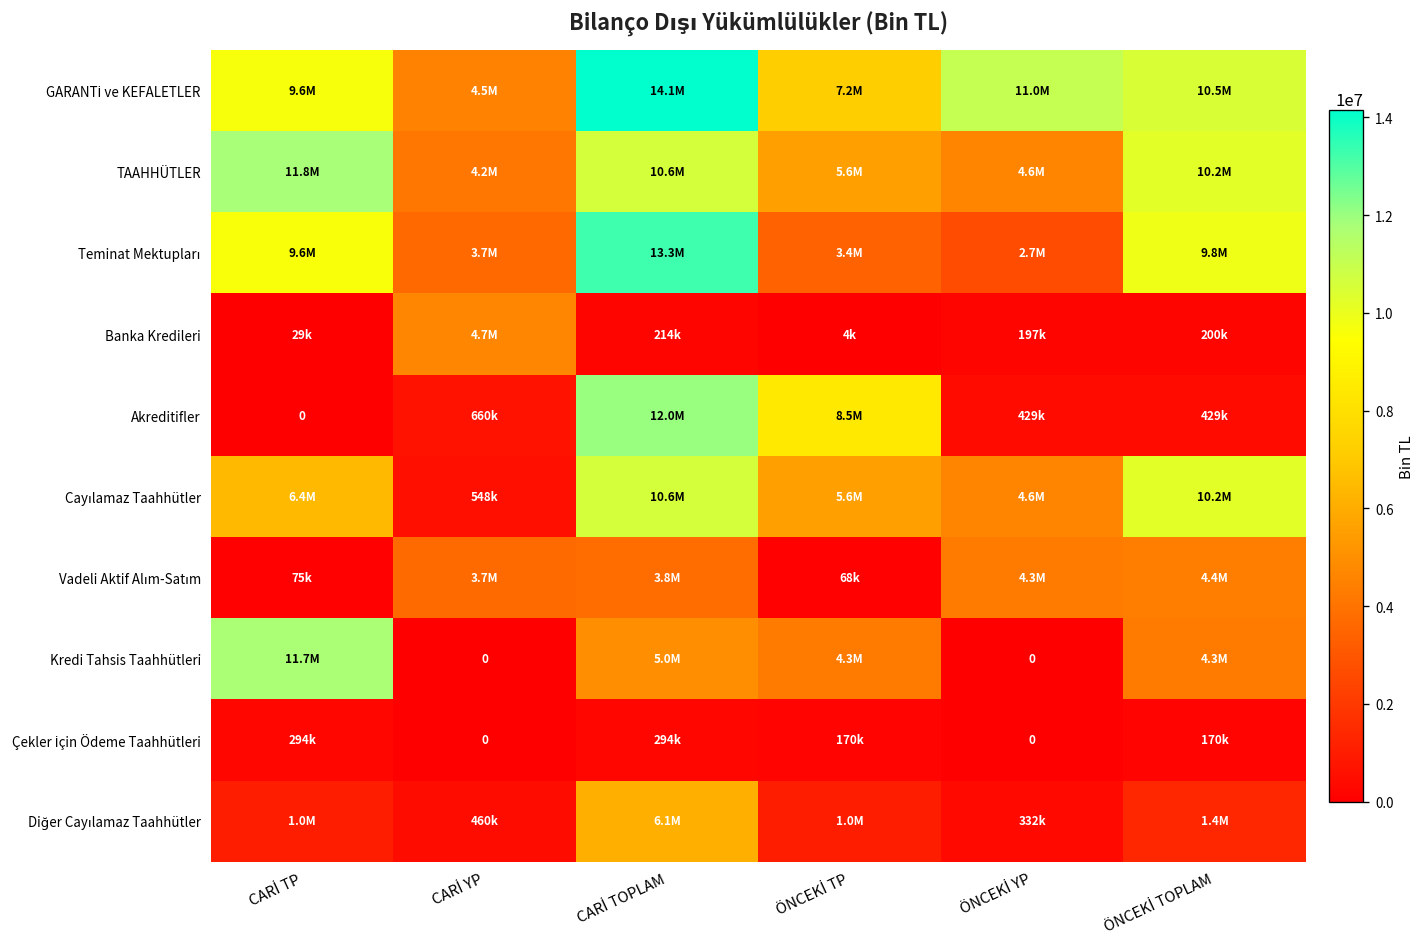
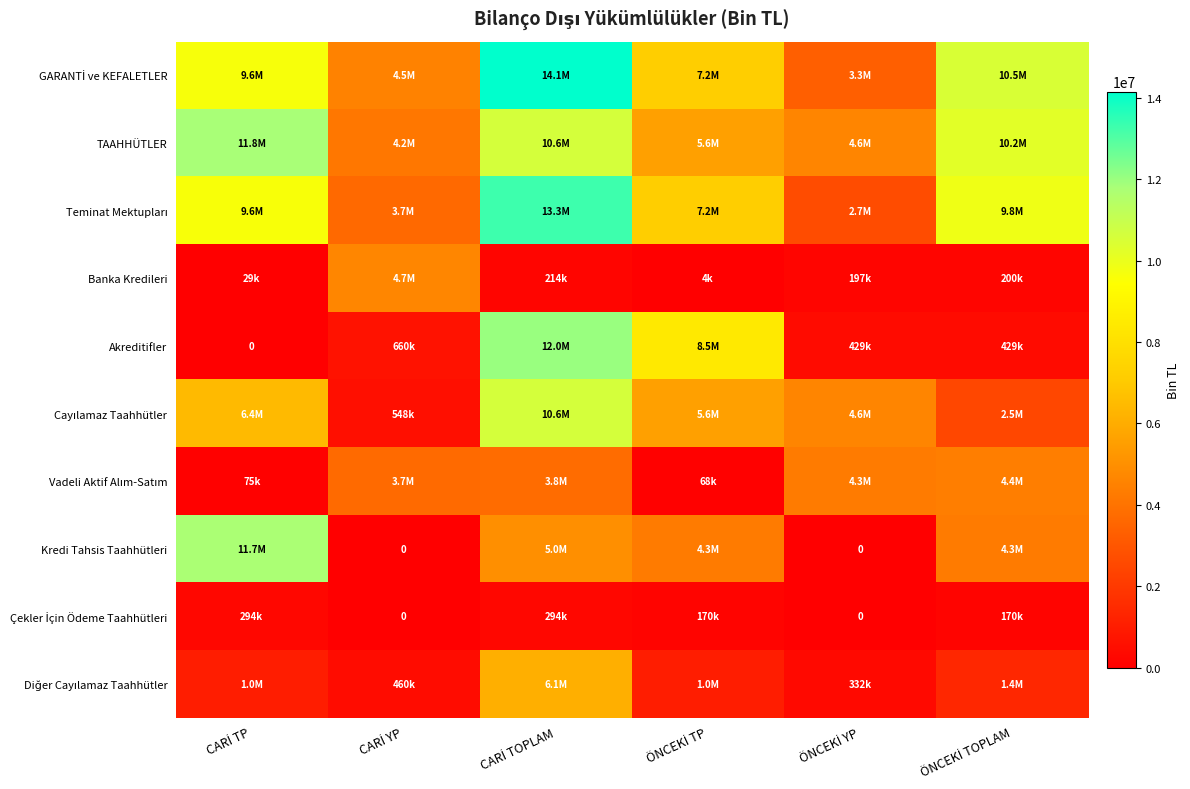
  {
    "GARANTİ ve KEFALETLER": {
      "CARİ TP": "9.6M",
      "CARİ YP": "4.5M",
      "CARİ TOPLAM": "14.1M",
      "ÖNCEKİ TP": "7.2M",
-     "ÖNCEKİ YP": "11.0M",
+     "ÖNCEKİ YP": "3.3M",
      "ÖNCEKİ TOPLAM": "10.5M"
    },
    "TAAHHÜTLER": {
      "CARİ TP": "11.8M",
      "CARİ YP": "4.2M",
      "CARİ TOPLAM": "10.6M",
      "ÖNCEKİ TP": "5.6M",
      "ÖNCEKİ YP": "4.6M",
      "ÖNCEKİ TOPLAM": "10.2M"
    },
    "Teminat Mektupları": {
      "CARİ TP": "9.6M",
      "CARİ YP": "3.7M",
      "CARİ TOPLAM": "13.3M",
-     "ÖNCEKİ TP": "3.4M",
+     "ÖNCEKİ TP": "7.2M",
      "ÖNCEKİ YP": "2.7M",
      "ÖNCEKİ TOPLAM": "9.8M"
    },
    "Banka Kredileri": {
      "CARİ TP": "29k",
      "CARİ YP": "4.7M",
      "CARİ TOPLAM": "214k",
      "ÖNCEKİ TP": "4k",
      "ÖNCEKİ YP": "197k",
      "ÖNCEKİ TOPLAM": "200k"
    },
    "Akreditifler": {
      "CARİ TP": "0",
      "CARİ YP": "660k",
      "CARİ TOPLAM": "12.0M",
      "ÖNCEKİ TP": "8.5M",
      "ÖNCEKİ YP": "429k",
      "ÖNCEKİ TOPLAM": "429k"
    },
    "Cayılamaz Taahhütler": {
      "CARİ TP": "6.4M",
      "CARİ YP": "548k",
      "CARİ TOPLAM": "10.6M",
      "ÖNCEKİ TP": "5.6M",
      "ÖNCEKİ YP": "4.6M",
-     "ÖNCEKİ TOPLAM": "10.2M"
+     "ÖNCEKİ TOPLAM": "2.5M"
    },
    "Vadeli Aktif Alım-Satım": {
      "CARİ TP": "75k",
      "CARİ YP": "3.7M",
      "CARİ TOPLAM": "3.8M",
      "ÖNCEKİ TP": "68k",
      "ÖNCEKİ YP": "4.3M",
      "ÖNCEKİ TOPLAM": "4.4M"
    },
    "Kredi Tahsis Taahhütleri": {
      "CARİ TP": "11.7M",
      "CARİ YP": "0",
      "CARİ TOPLAM": "5.0M",
      "ÖNCEKİ TP": "4.3M",
      "ÖNCEKİ YP": "0",
      "ÖNCEKİ TOPLAM": "4.3M"
    },
    "Çekler İçin Ödeme Taahhütleri": {
      "CARİ TP": "294k",
      "CARİ YP": "0",
      "CARİ TOPLAM": "294k",
      "ÖNCEKİ TP": "170k",
      "ÖNCEKİ YP": "0",
      "ÖNCEKİ TOPLAM": "170k"
    },
    "Diğer Cayılamaz Taahhütler": {
      "CARİ TP": "1.0M",
      "CARİ YP": "460k",
      "CARİ TOPLAM": "6.1M",
      "ÖNCEKİ TP": "1.0M",
      "ÖNCEKİ YP": "332k",
      "ÖNCEKİ TOPLAM": "1.4M"
    }
  }
